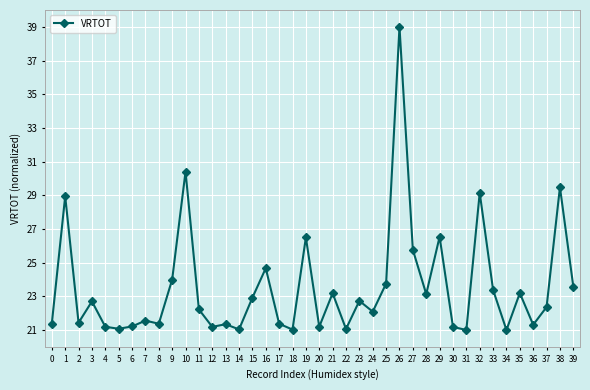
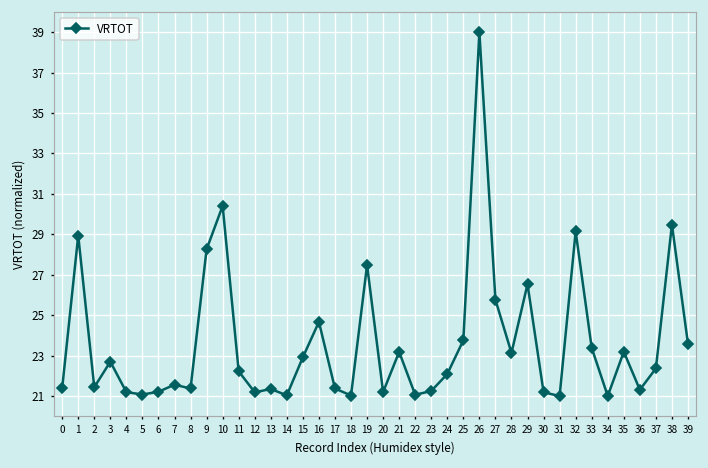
  {
    "0": 21.4,
    "1": 28.9,
    "2": 21.4,
    "3": 22.7,
    "4": 21.2,
    "5": 21.1,
    "6": 21.2,
    "7": 21.6,
    "8": 21.4,
-   "9": 24.0,
+   "9": 28.3,
    "10": 30.4,
    "11": 22.2,
    "12": 21.2,
    "13": 21.3,
    "14": 21.0,
    "15": 22.9,
    "16": 24.7,
    "17": 21.4,
    "18": 21.0,
-   "19": 26.5,
+   "19": 27.5,
    "20": 21.2,
    "21": 23.2,
    "22": 21.1,
-   "23": 22.7,
+   "23": 21.2,
    "24": 22.1,
    "25": 23.8,
    "26": 39.0,
    "27": 25.8,
    "28": 23.1,
    "29": 26.5,
    "30": 21.2,
    "31": 21.0,
    "32": 29.1,
    "33": 23.4,
    "34": 21.0,
    "35": 23.2,
    "36": 21.3,
    "37": 22.4,
    "38": 29.5,
    "39": 23.6
  }
